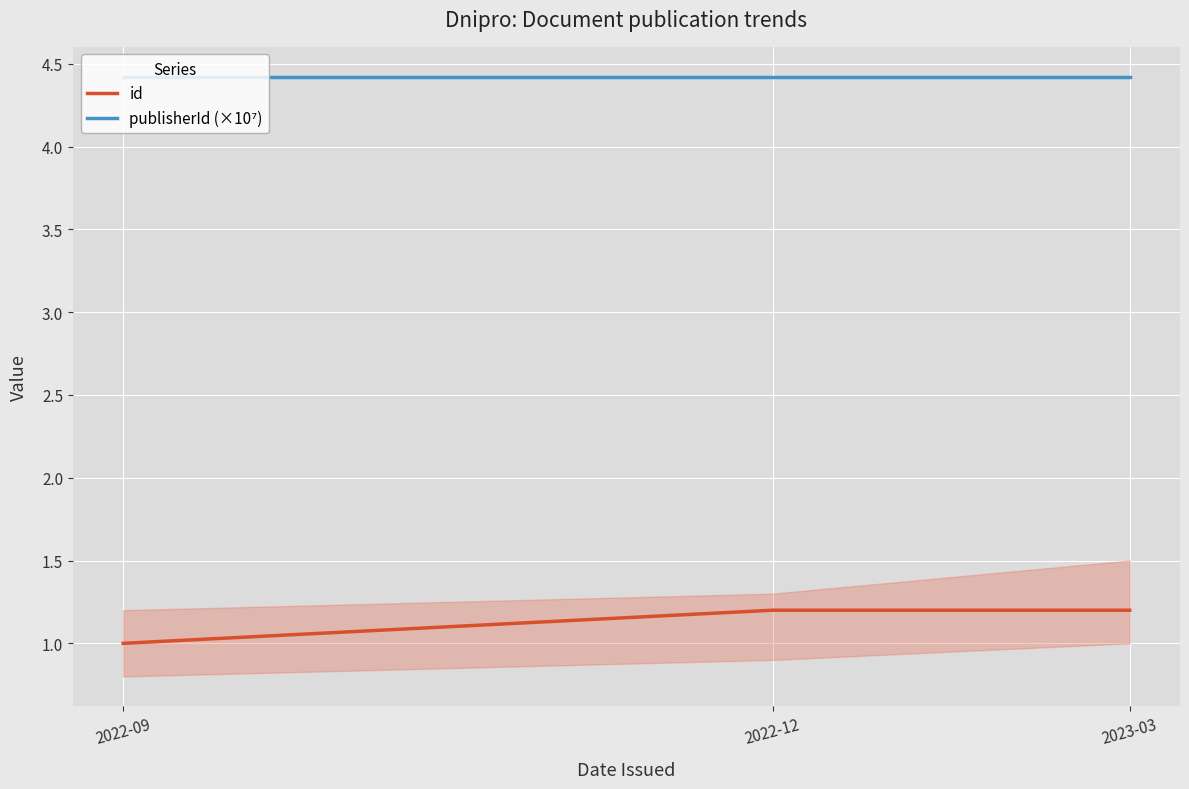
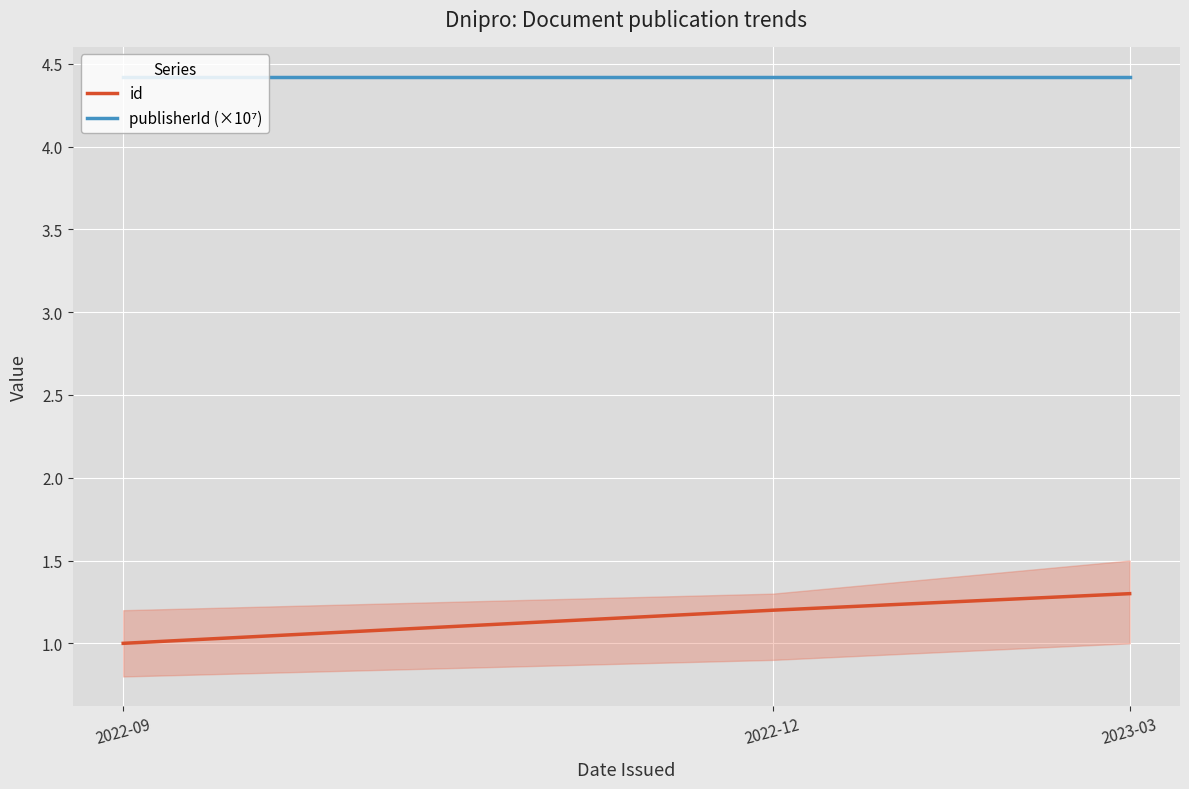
  {
    "id": {
      "2022-09": 1.0,
      "2022-12": 1.2,
-     "2023-03": 1.2
+     "2023-03": 1.3
    },
    "publisherId (×10⁷)": {
      "2022-12": 4.42,
      "2023-03": 4.42
    }
  }
